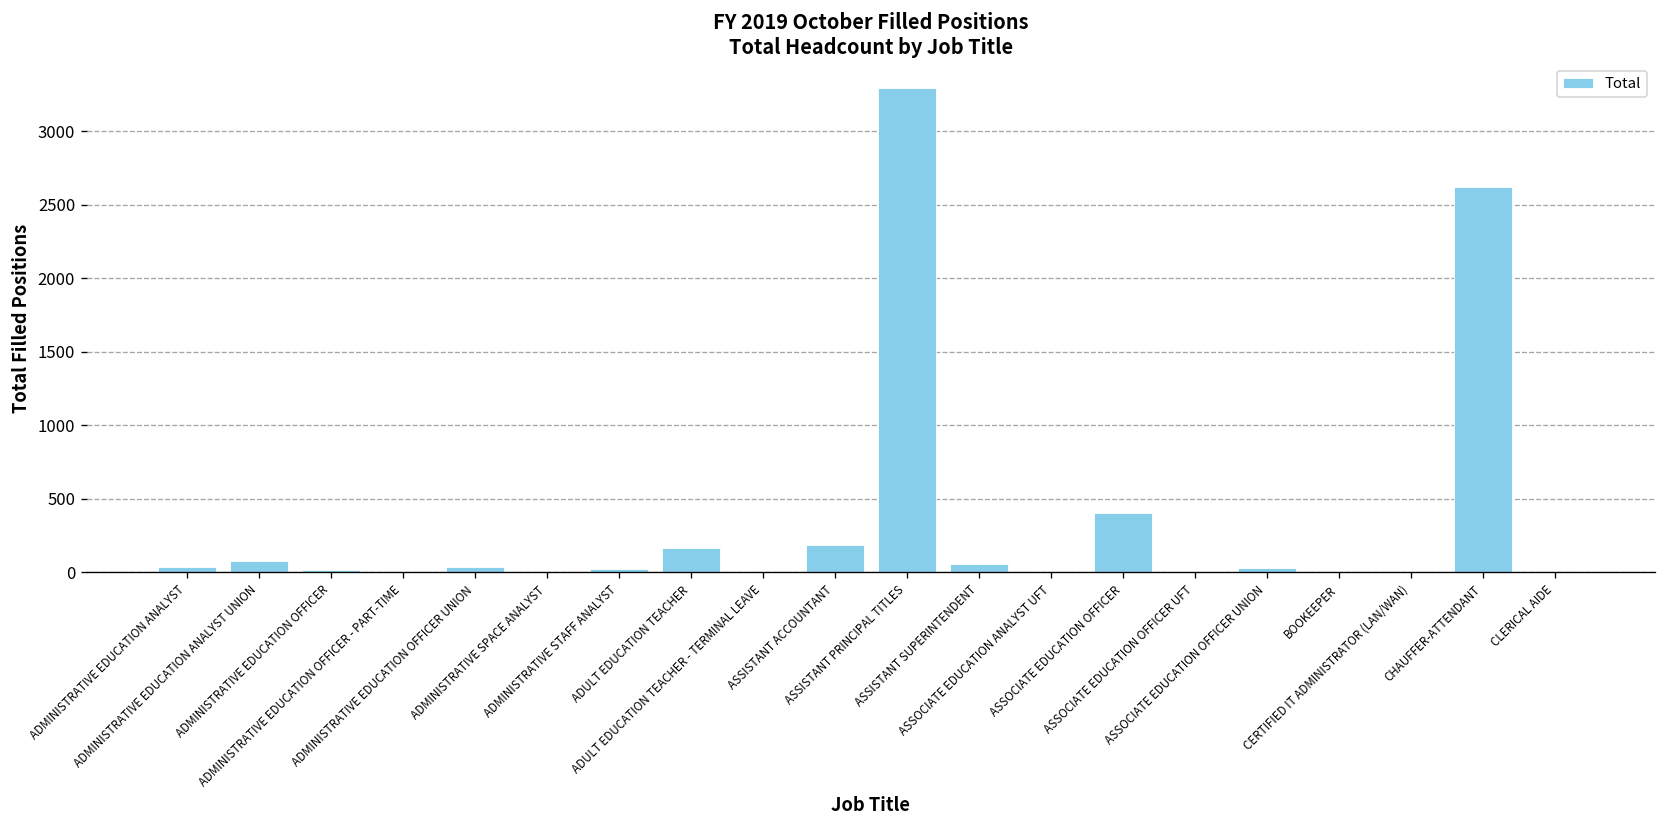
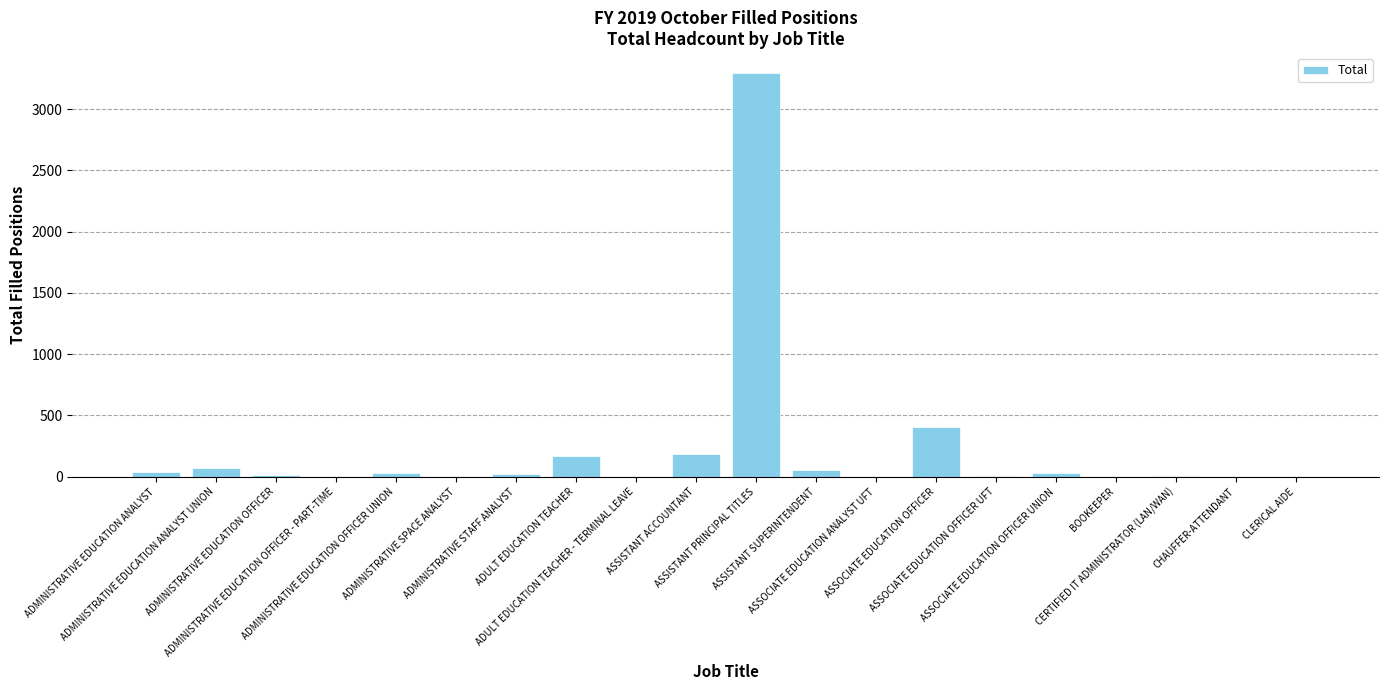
  {
    "ADMINISTRATIVE EDUCATION ANALYST": 40,
    "ADMINISTRATIVE EDUCATION ANALYST UNION": 70,
    "ADMINISTRATIVE EDUCATION OFFICER UNION": 30,
    "ADMINISTRATIVE STAFF ANALYST": 20,
    "ADULT EDUCATION TEACHER": 170,
    "ASSISTANT ACCOUNTANT": 180,
    "ASSISTANT PRINCIPAL TITLES": 3290,
    "ASSISTANT SUPERINTENDENT": 50,
    "ASSOCIATE EDUCATION OFFICER": 400,
    "ASSOCIATE EDUCATION OFFICER UNION": 30,
-   "CHAUFFER-ATTENDANT": 2620
+   "CHAUFFER-ATTENDANT": 0
  }
